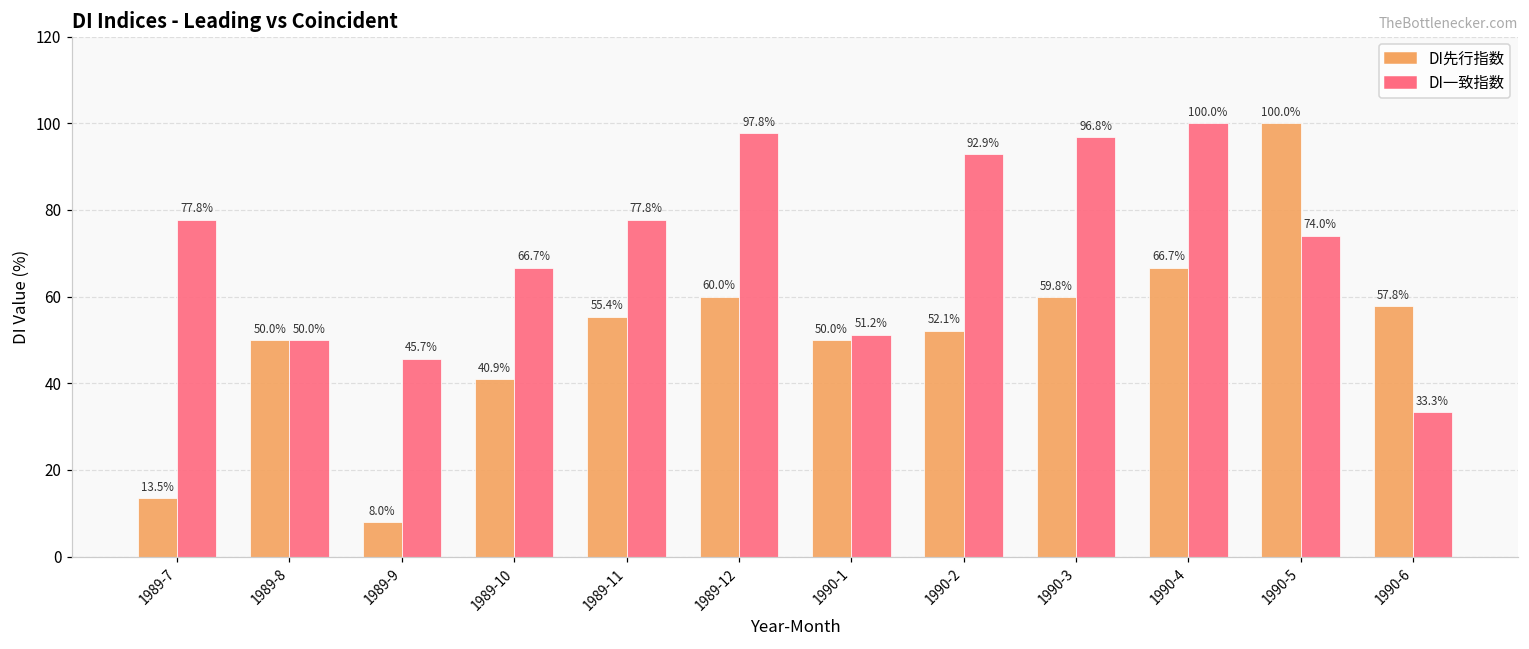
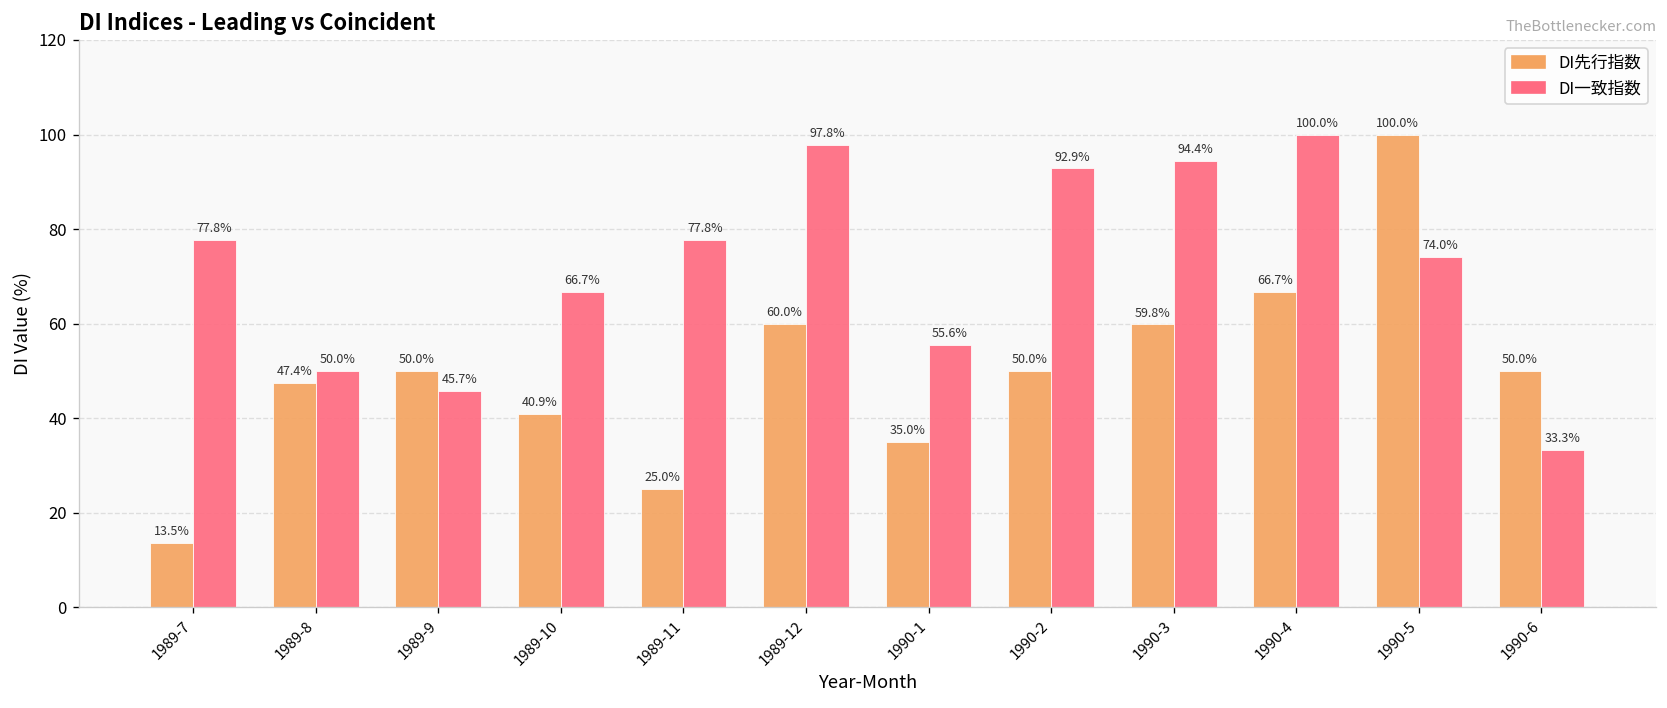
  {
    "DI先行指数": {
      "1989-7": "13.5%",
-     "1989-8": "50.0%",
-     "1989-9": "8.0%",
+     "1989-8": "47.4%",
+     "1989-9": "50.0%",
      "1989-10": "40.9%",
-     "1989-11": "55.4%",
+     "1989-11": "25.0%",
      "1989-12": "60.0%",
-     "1990-1": "50.0%",
-     "1990-2": "52.1%",
+     "1990-1": "35.0%",
+     "1990-2": "50.0%",
      "1990-3": "59.8%",
      "1990-4": "66.7%",
      "1990-5": "100.0%",
-     "1990-6": "57.8%"
+     "1990-6": "50.0%"
    },
    "DI一致指数": {
      "1989-7": "77.8%",
      "1989-8": "50.0%",
      "1989-9": "45.7%",
      "1989-10": "66.7%",
      "1989-11": "77.8%",
      "1989-12": "97.8%",
-     "1990-1": "51.2%",
+     "1990-1": "55.6%",
      "1990-2": "92.9%",
-     "1990-3": "96.8%",
+     "1990-3": "94.4%",
      "1990-4": "100.0%",
      "1990-5": "74.0%",
      "1990-6": "33.3%"
    }
  }
